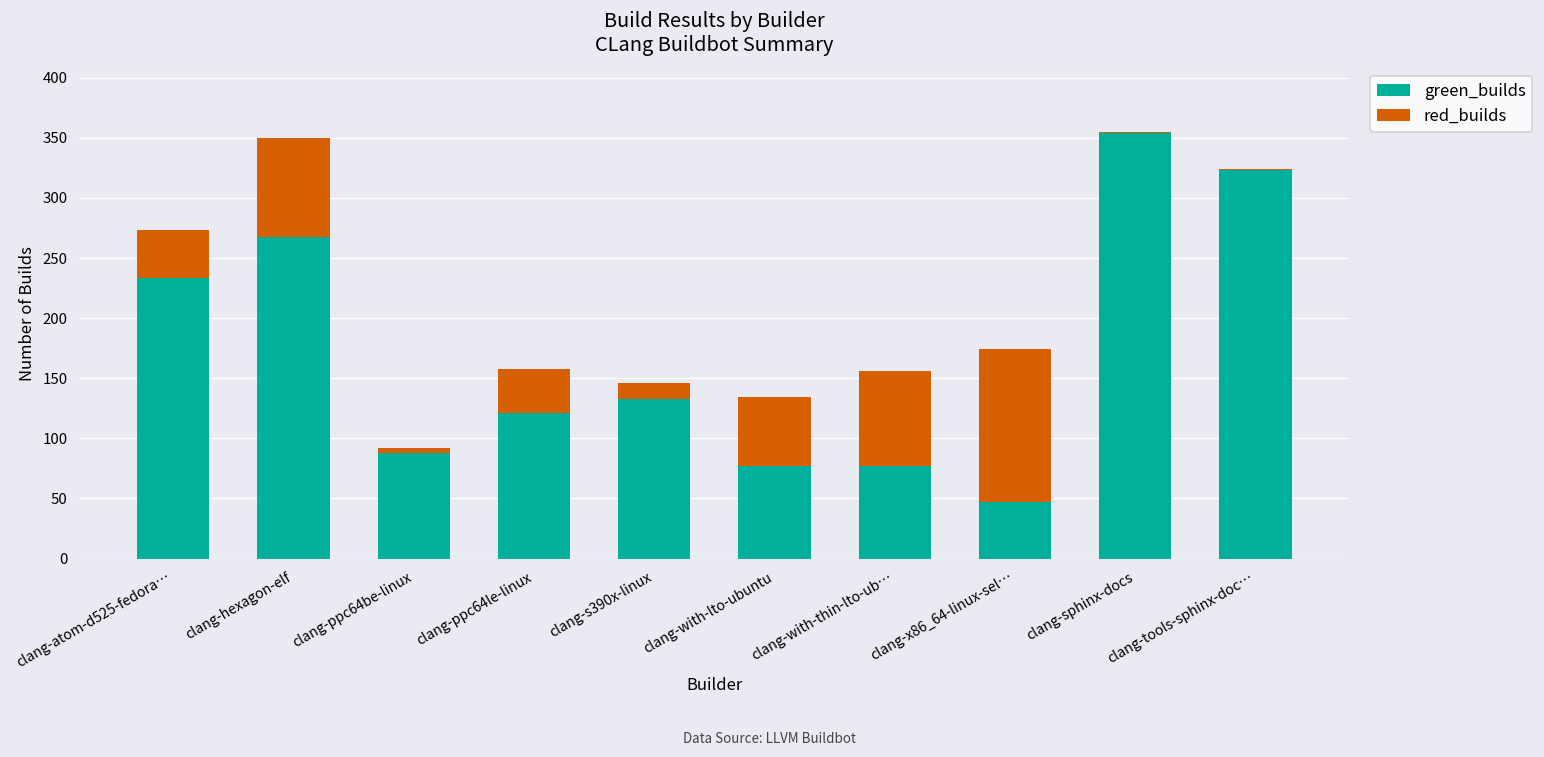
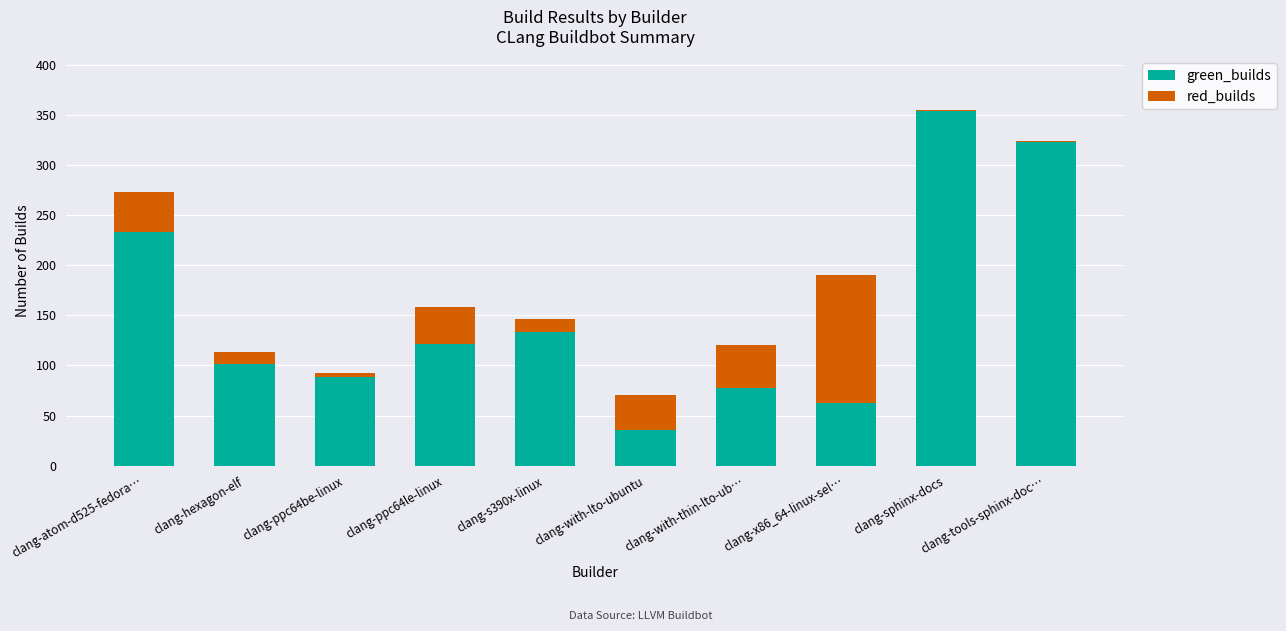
  {
    "green_builds": {
      "clang-atom-d525-fedora…": 233,
-     "clang-hexagon-elf": 267,
+     "clang-hexagon-elf": 101,
      "clang-ppc64be-linux": 88,
      "clang-ppc64le-linux": 121,
      "clang-s390x-linux": 133,
-     "clang-with-lto-ubuntu": 77,
+     "clang-with-lto-ubuntu": 36,
      "clang-with-thin-lto-ub…": 77,
-     "clang-x86_64-linux-sel…": 47,
+     "clang-x86_64-linux-sel…": 63,
      "clang-sphinx-docs": 354,
      "clang-tools-sphinx-doc…": 323
    },
    "red_builds": {
      "clang-atom-d525-fedora…": 40,
-     "clang-hexagon-elf": 83,
+     "clang-hexagon-elf": 12,
      "clang-ppc64be-linux": 4,
      "clang-ppc64le-linux": 37,
      "clang-s390x-linux": 13,
-     "clang-with-lto-ubuntu": 57,
-     "clang-with-thin-lto-ub…": 79,
+     "clang-with-lto-ubuntu": 34,
+     "clang-with-thin-lto-ub…": 43,
      "clang-x86_64-linux-sel…": 127
    }
  }
